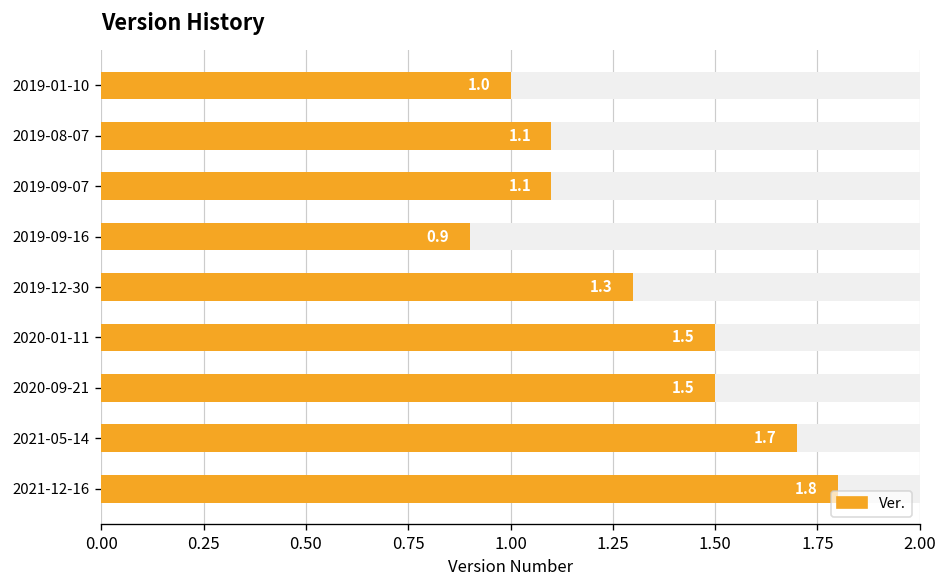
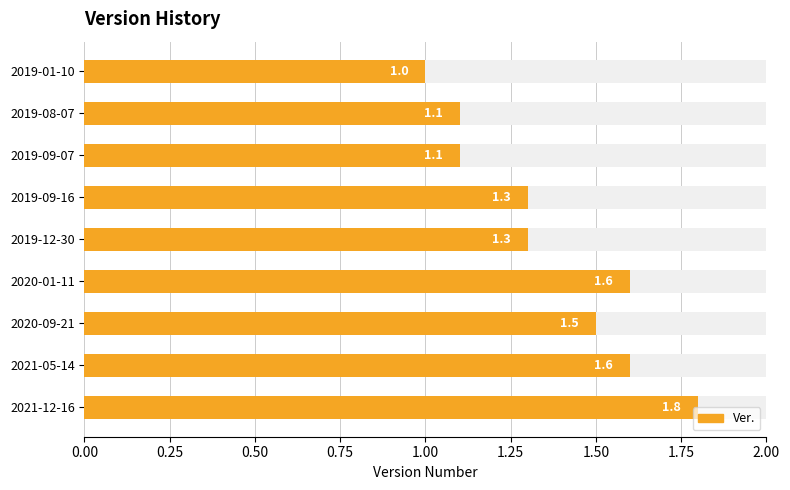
  {
    "Ver.": {
-     "2019-09-16": 0.9,
-     "2020-01-11": 1.5,
-     "2021-05-14": 1.7
+     "2019-09-16": 1.3,
+     "2020-01-11": 1.6,
+     "2021-05-14": 1.6
    }
  }
